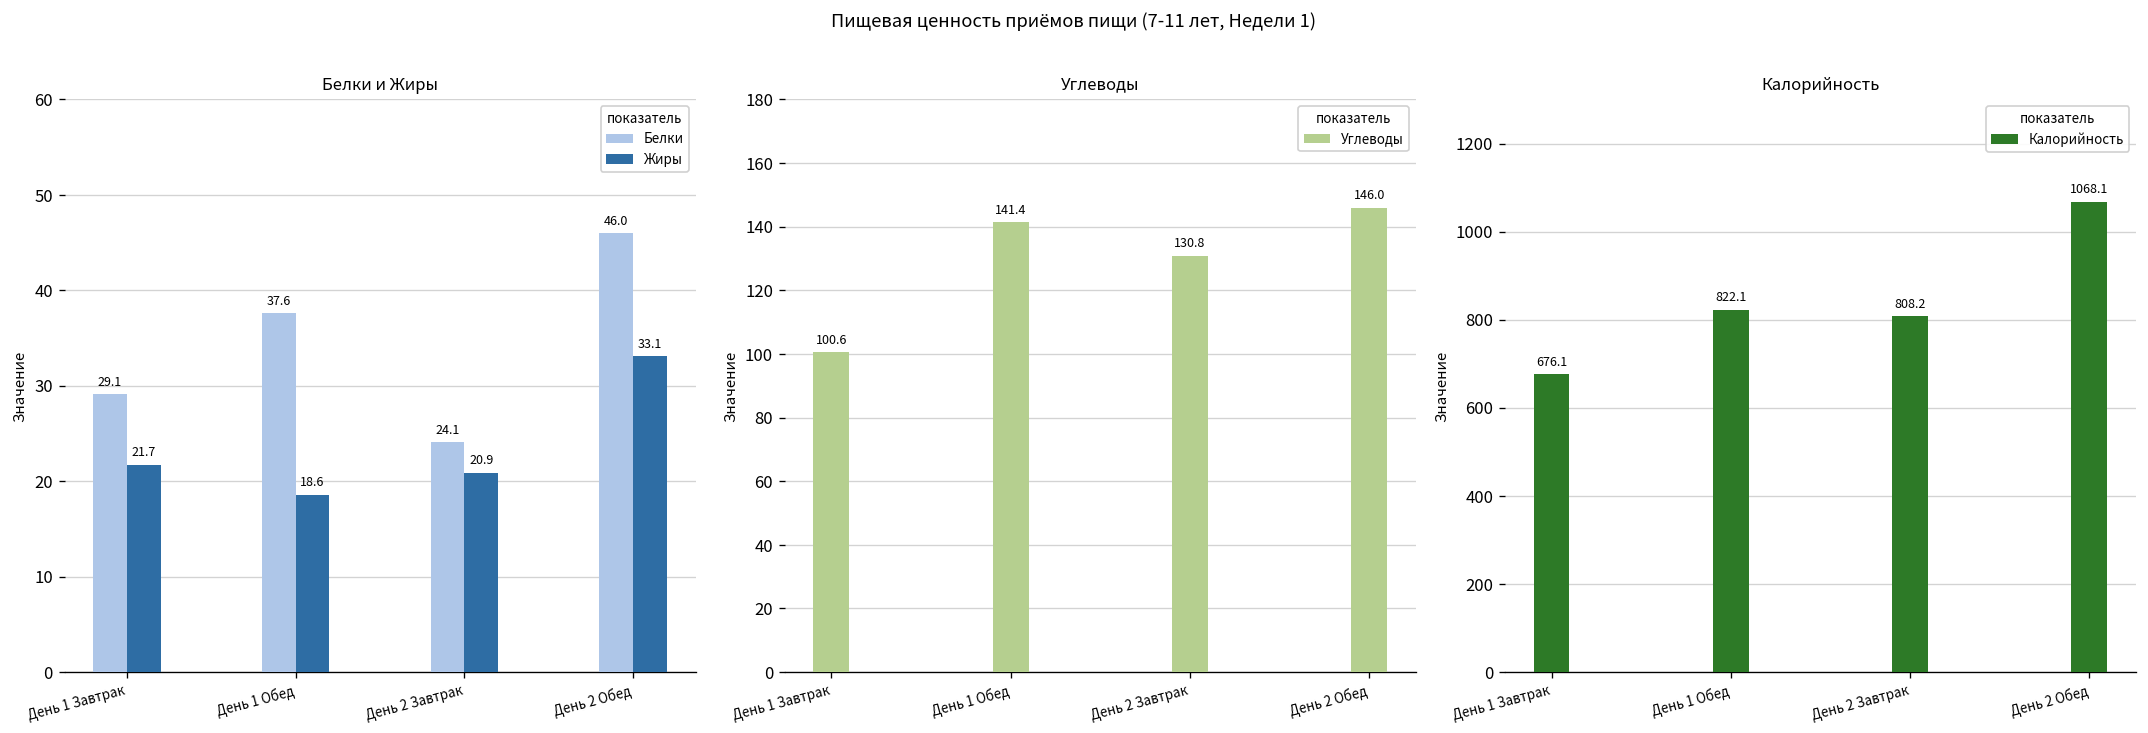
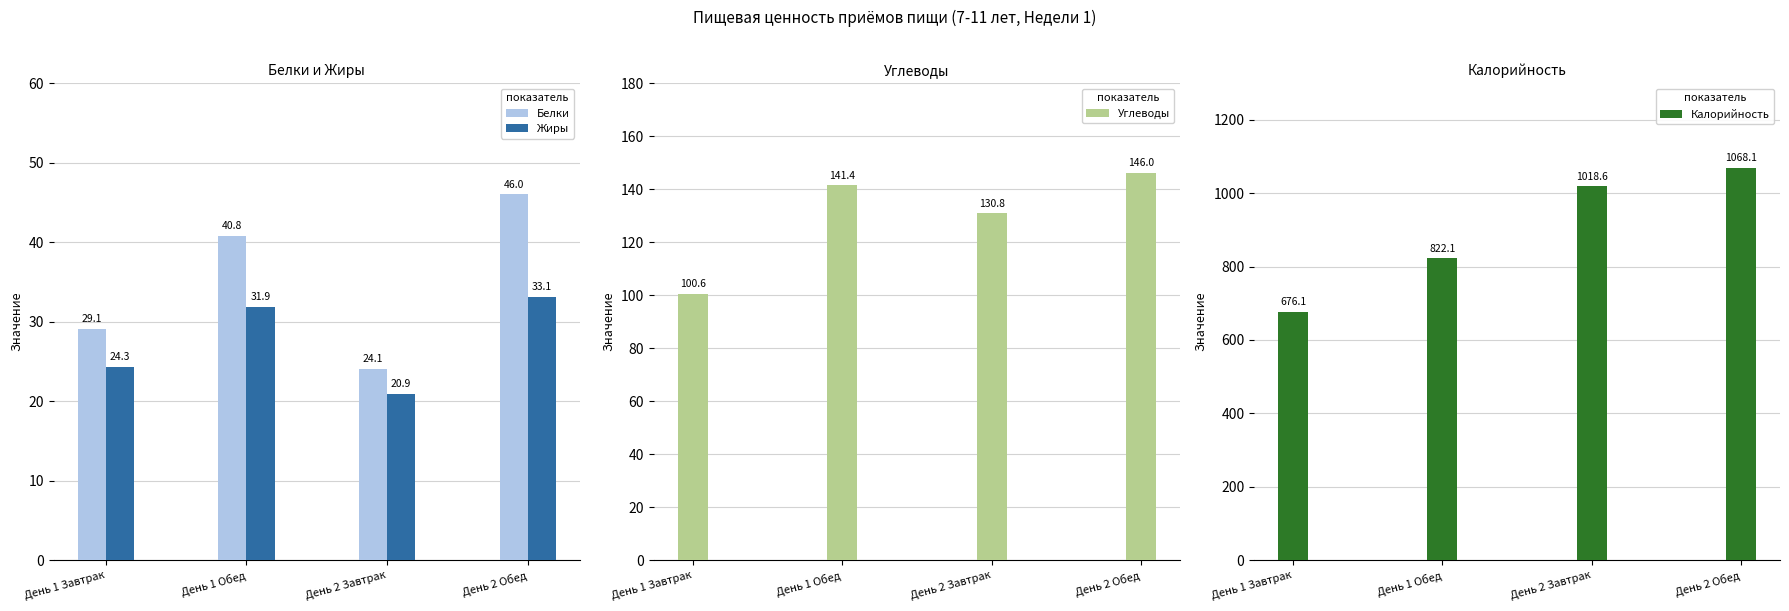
  {
    "Белки и Жиры": {
      "Белки": {
        "День 1 Завтрак": 29.1,
-       "День 1 Обед": 37.6,
+       "День 1 Обед": 40.8,
        "День 2 Завтрак": 24.1,
        "День 2 Обед": 46.0
      },
      "Жиры": {
-       "День 1 Завтрак": 21.7,
-       "День 1 Обед": 18.6,
+       "День 1 Завтрак": 24.3,
+       "День 1 Обед": 31.9,
        "День 2 Завтрак": 20.9,
        "День 2 Обед": 33.1
      }
    },
    "Углеводы": {
      "День 1 Завтрак": 100.6,
      "День 1 Обед": 141.4,
      "День 2 Завтрак": 130.8,
      "День 2 Обед": 146.0
    },
    "Калорийность": {
      "День 1 Завтрак": 676.1,
      "День 1 Обед": 822.1,
-     "День 2 Завтрак": 808.2,
+     "День 2 Завтрак": 1018.6,
      "День 2 Обед": 1068.1
    }
  }
